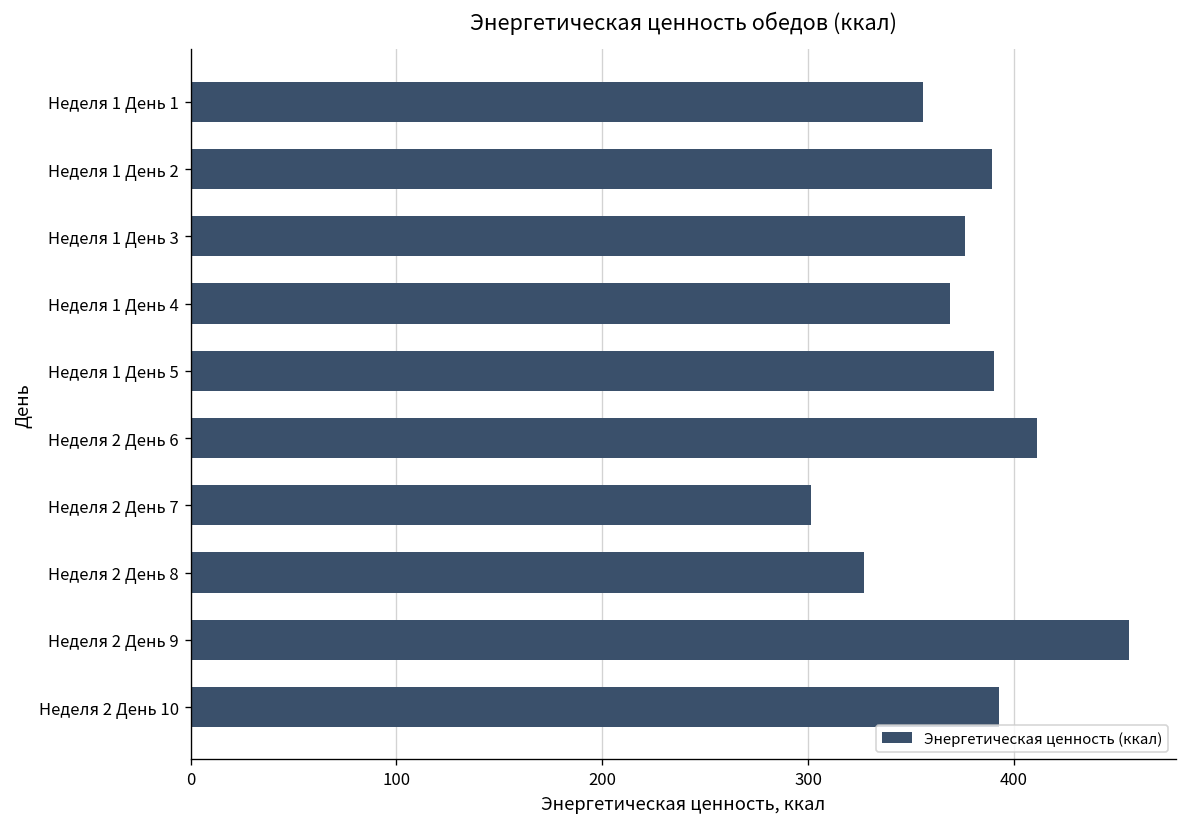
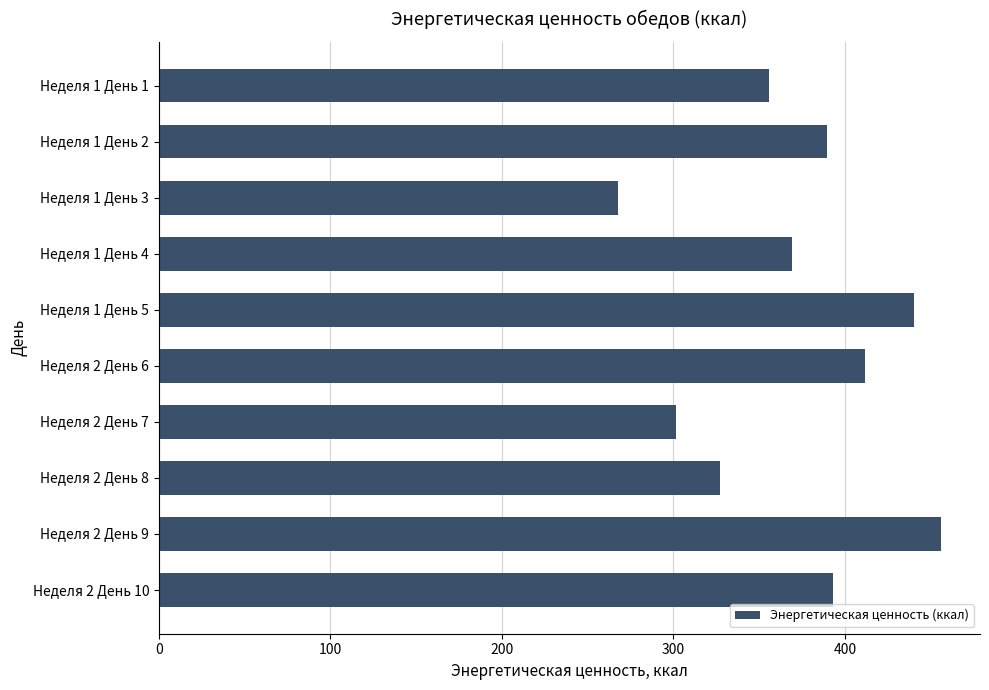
  {
    "Неделя 1 День 1": 356,
    "Неделя 1 День 2": 390,
-   "Неделя 1 День 3": 376,
+   "Неделя 1 День 3": 268,
    "Неделя 1 День 4": 369,
-   "Неделя 1 День 5": 390,
+   "Неделя 1 День 5": 440,
    "Неделя 2 День 6": 412,
    "Неделя 2 День 7": 302,
    "Неделя 2 День 8": 327,
    "Неделя 2 День 9": 456,
    "Неделя 2 День 10": 393
  }
